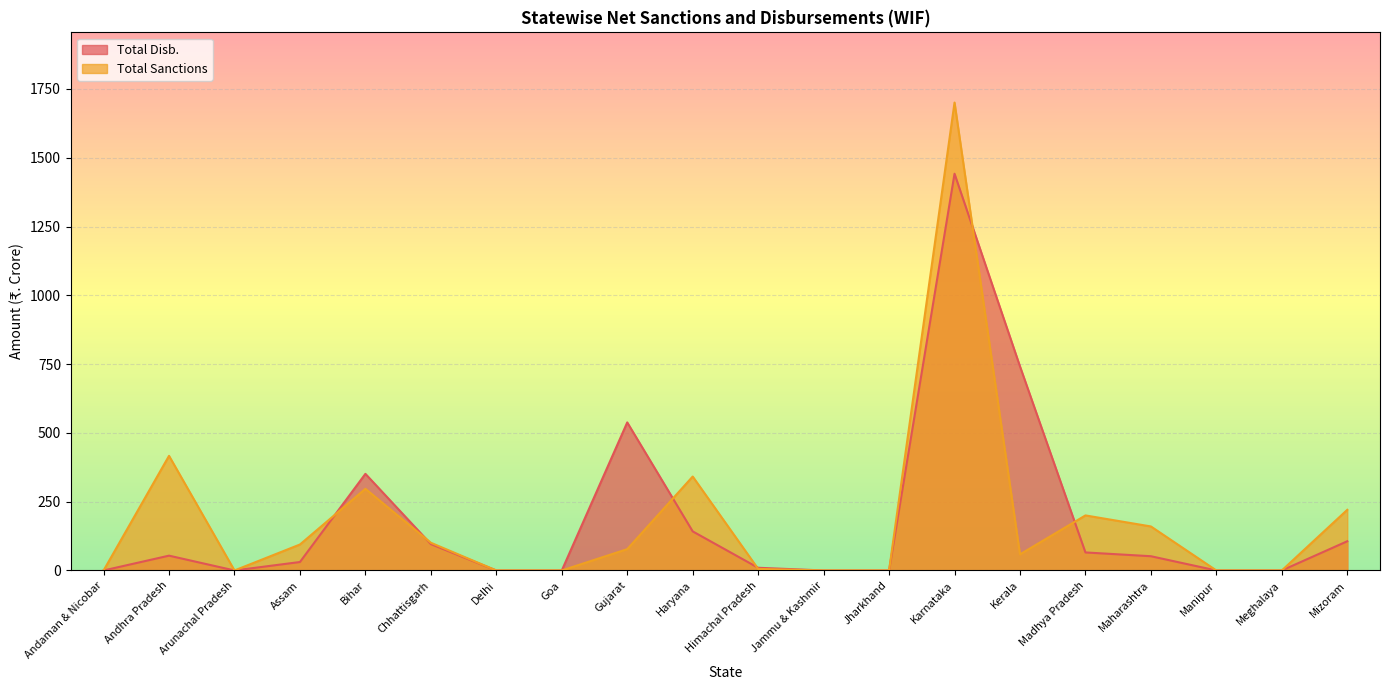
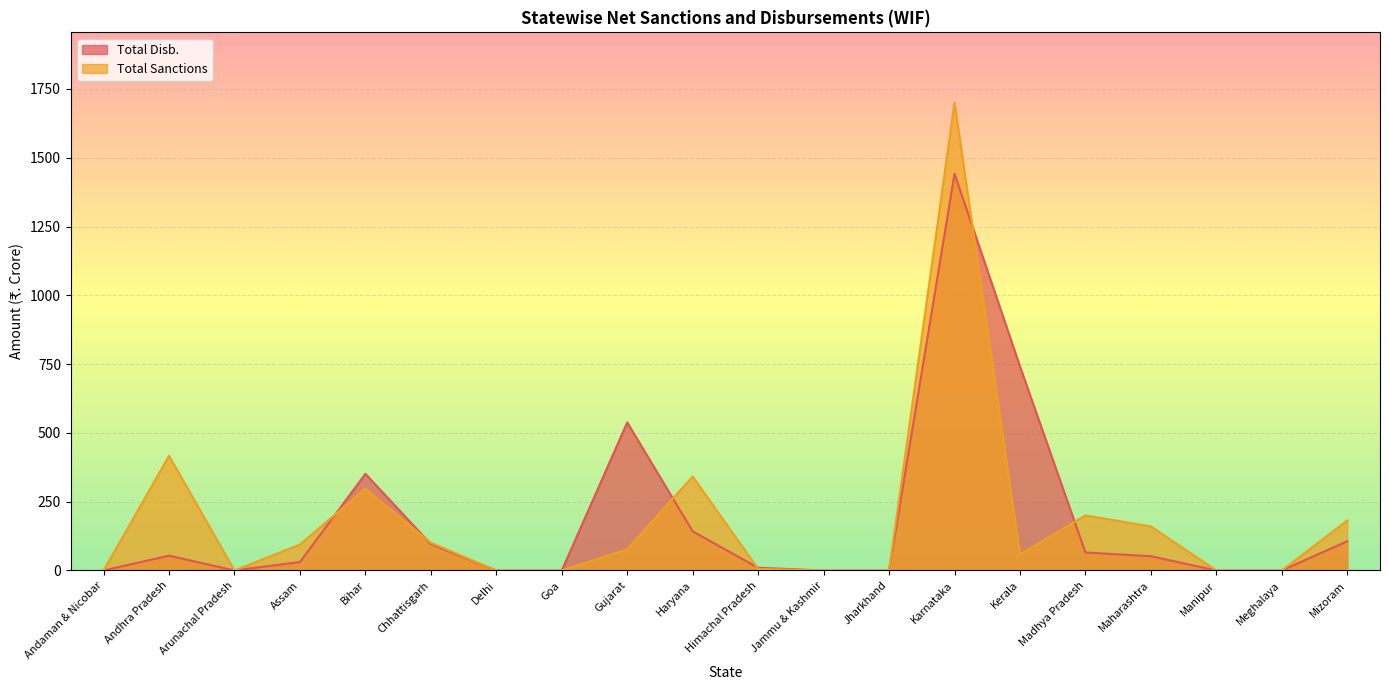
  {
    "Total Disb.": {
      "Andhra Pradesh": 50,
      "Assam": 30,
      "Bihar": 350,
      "Gujarat": 540,
      "Haryana": 140,
      "Karnataka": 1440,
      "Kerala": 740,
      "Madhya Pradesh": 70,
      "Maharashtra": 50,
      "Mizoram": 110
    },
    "Total Sanctions": {
      "Andhra Pradesh": 420,
      "Assam": 90,
      "Bihar": 300,
      "Gujarat": 80,
      "Haryana": 340,
      "Karnataka": 1700,
      "Kerala": 60,
      "Madhya Pradesh": 200,
      "Maharashtra": 160,
-     "Mizoram": 220
+     "Mizoram": 180
    }
  }
